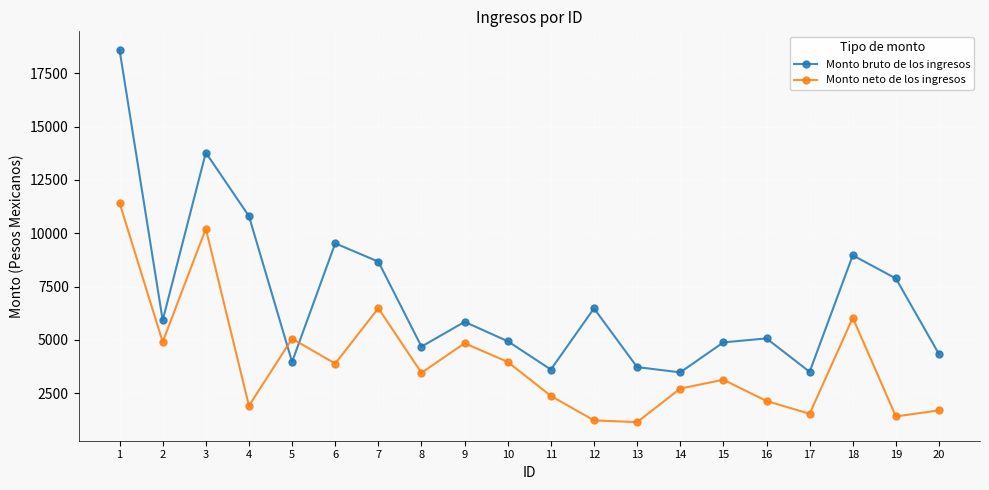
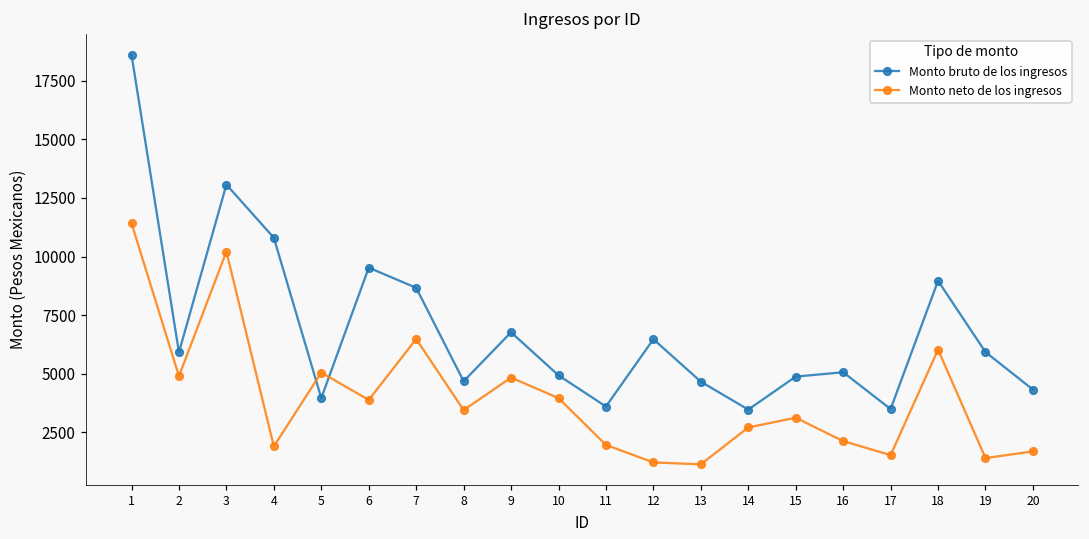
  {
    "Monto bruto de los ingresos": {
      "1": 18600,
      "2": 5900,
-     "3": 13800,
+     "3": 13100,
      "4": 10800,
      "5": 4000,
      "6": 9500,
      "7": 8700,
      "8": 4700,
-     "9": 5800,
+     "9": 6800,
      "10": 4900,
      "11": 3600,
      "12": 6500,
-     "13": 3700,
+     "13": 4700,
      "14": 3500,
      "15": 4900,
      "16": 5100,
      "17": 3500,
      "18": 9000,
-     "19": 7900,
+     "19": 5900,
      "20": 4300
    },
    "Monto neto de los ingresos": {
      "1": 11400,
      "2": 4900,
      "3": 10200,
      "4": 1900,
      "5": 5100,
      "6": 3900,
      "7": 6500,
      "8": 3500,
      "9": 4800,
      "10": 4000,
-     "11": 2400,
+     "11": 2000,
      "12": 1200,
      "13": 1100,
      "14": 2700,
      "15": 3100,
      "16": 2100,
      "17": 1500,
      "18": 6000,
      "19": 1400,
      "20": 1700
    }
  }
